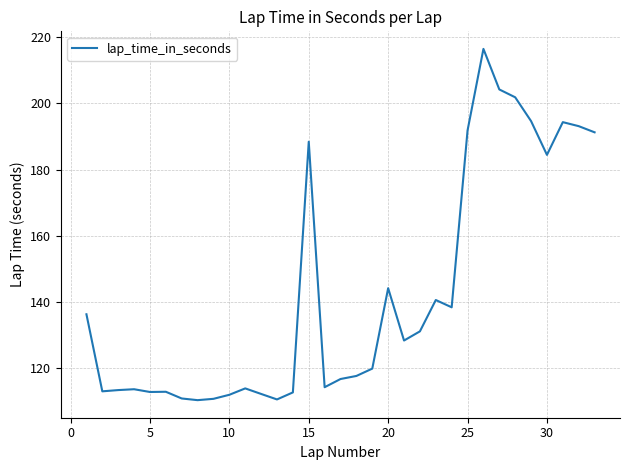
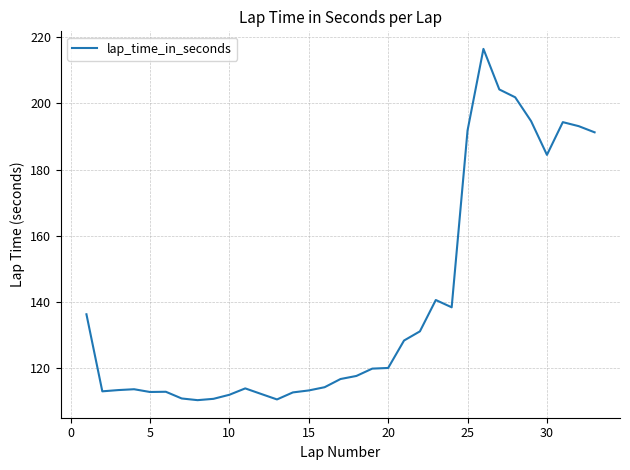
  {
    "5": 113,
    "10": 112,
-   "15": 188,
-   "20": 144,
+   "15": 113,
+   "20": 120,
    "25": 192,
    "30": 184
  }
